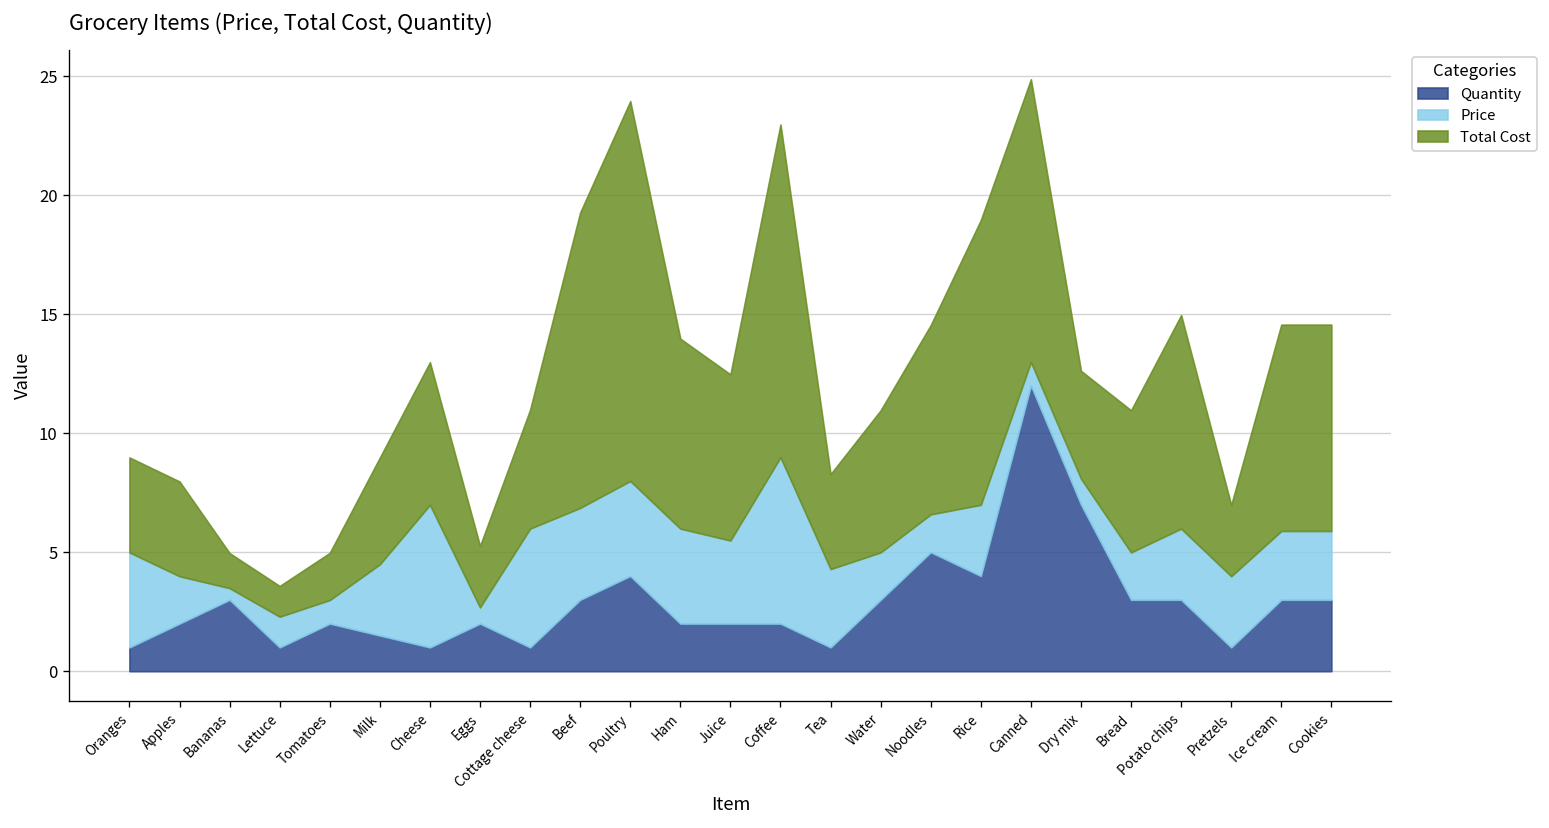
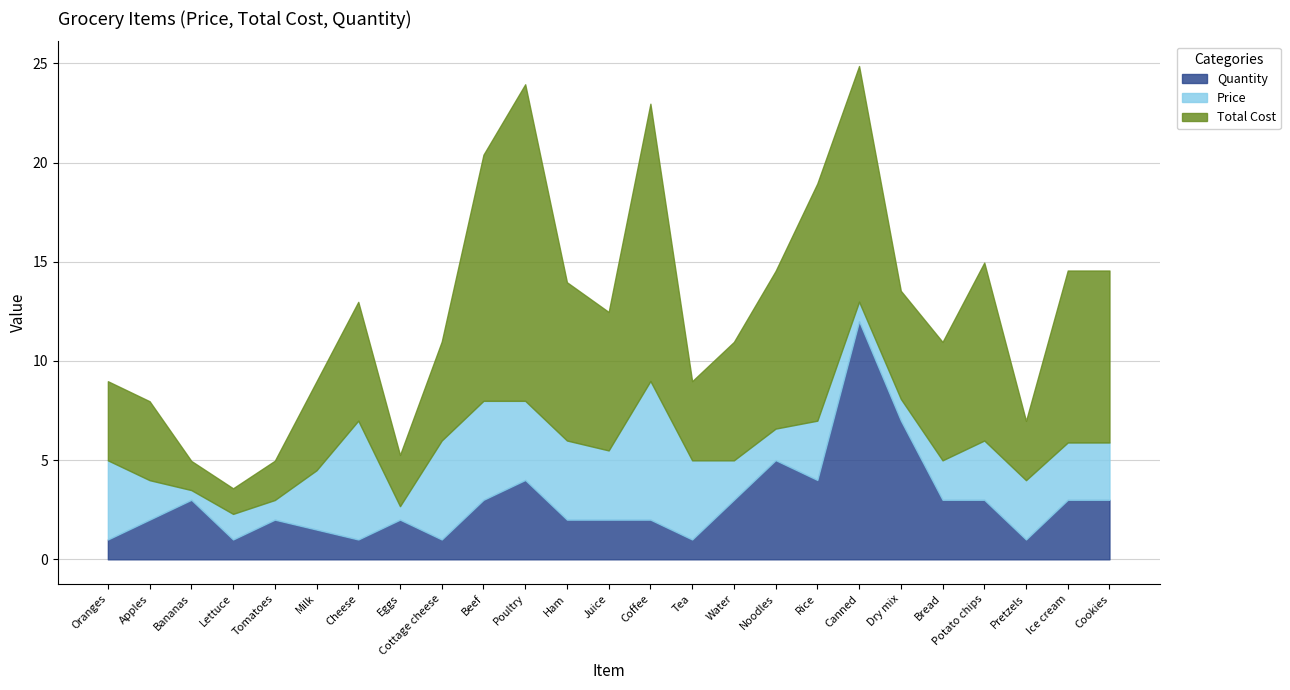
  {
    "Quantity": {
      "Oranges": 1.0,
      "Apples": 2.0,
      "Bananas": 3.0,
      "Lettuce": 1.0,
      "Tomatoes": 2.0,
      "Milk": 1.5,
      "Cheese": 1.0,
      "Eggs": 2.0,
      "Cottage cheese": 1.0,
      "Beef": 3.0,
      "Poultry": 4.0,
      "Ham": 2.0,
      "Juice": 2.0,
      "Coffee": 2.0,
      "Tea": 1.0,
      "Water": 3.0,
      "Noodles": 5.0,
      "Rice": 4.0,
      "Canned": 12.0,
      "Dry mix": 7.0,
      "Bread": 3.0,
      "Potato chips": 3.0,
      "Pretzels": 1.0,
      "Ice cream": 3.0,
      "Cookies": 3.0
    },
    "Price": {
      "Oranges": 4.0,
      "Apples": 2.0,
      "Bananas": 0.5,
      "Lettuce": 1.3,
      "Tomatoes": 1.0,
      "Milk": 3.0,
      "Cheese": 6.0,
      "Eggs": 0.7,
      "Cottage cheese": 5.0,
-     "Beef": 3.9,
+     "Beef": 5.0,
      "Poultry": 4.0,
      "Ham": 4.0,
      "Juice": 3.5,
      "Coffee": 7.0,
-     "Tea": 3.3,
+     "Tea": 4.0,
      "Water": 2.0,
      "Noodles": 1.6,
      "Rice": 3.0,
      "Canned": 1.0,
      "Dry mix": 1.1,
      "Bread": 2.0,
      "Potato chips": 3.0,
      "Pretzels": 3.0,
      "Ice cream": 2.9,
      "Cookies": 2.9
    },
    "Total Cost": {
      "Oranges": 4.0,
      "Apples": 4.0,
      "Bananas": 1.5,
      "Lettuce": 1.3,
      "Tomatoes": 2.0,
      "Milk": 4.5,
      "Cheese": 6.0,
      "Eggs": 2.6,
      "Cottage cheese": 5.0,
      "Beef": 12.4,
      "Poultry": 16.0,
      "Ham": 8.0,
      "Juice": 7.0,
      "Coffee": 14.0,
      "Tea": 4.0,
      "Water": 6.0,
      "Noodles": 7.9,
      "Rice": 12.0,
      "Canned": 11.9,
-     "Dry mix": 4.5,
+     "Dry mix": 5.4,
      "Bread": 6.0,
      "Potato chips": 9.0,
      "Pretzels": 3.0,
      "Ice cream": 8.7,
      "Cookies": 8.7
    }
  }
